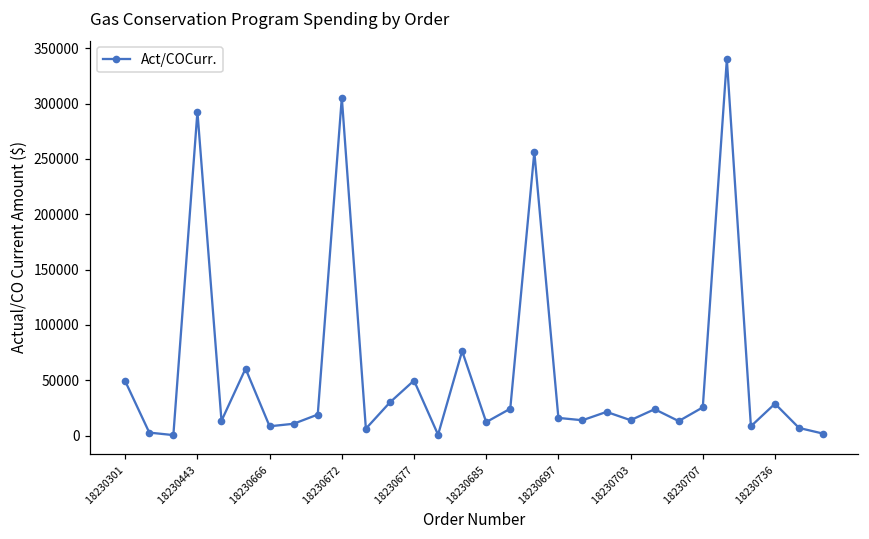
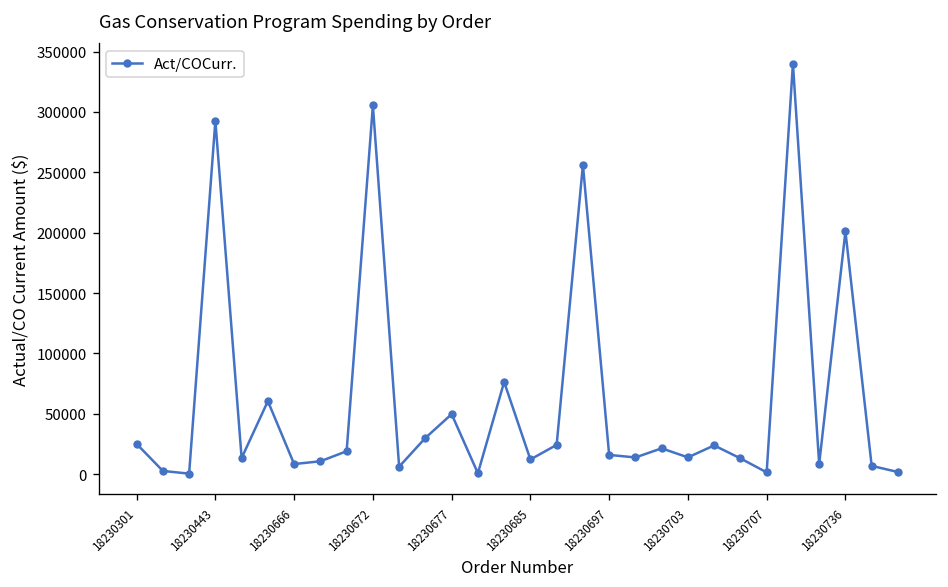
  {
-   "18230301": 49000,
+   "18230301": 25000,
    "18230443": 293000,
    "18230666": 8000,
    "18230672": 305000,
    "18230677": 50000,
    "18230685": 12000,
    "18230697": 16000,
    "18230703": 14000,
-   "18230707": 25000,
-   "18230736": 29000
+   "18230707": 1000,
+   "18230736": 201000
  }
